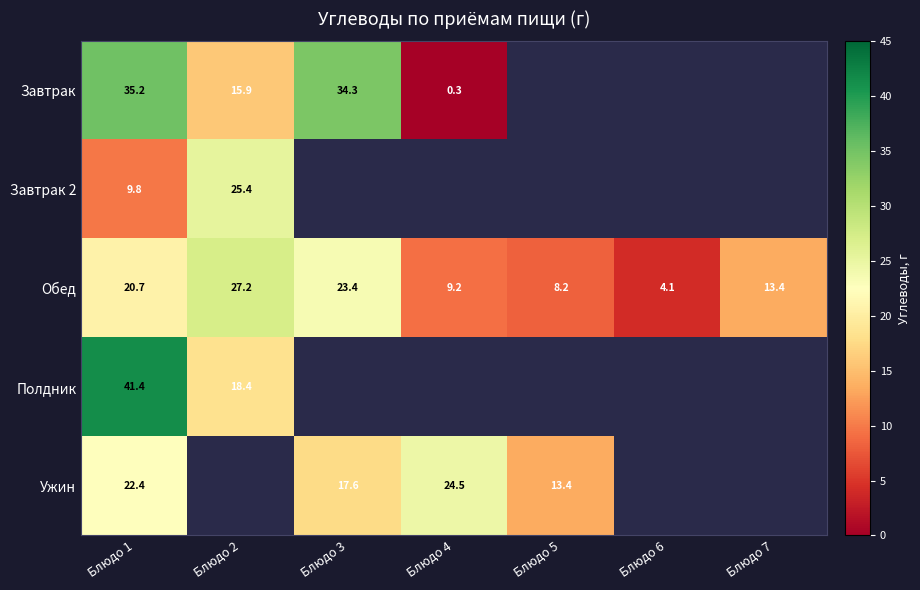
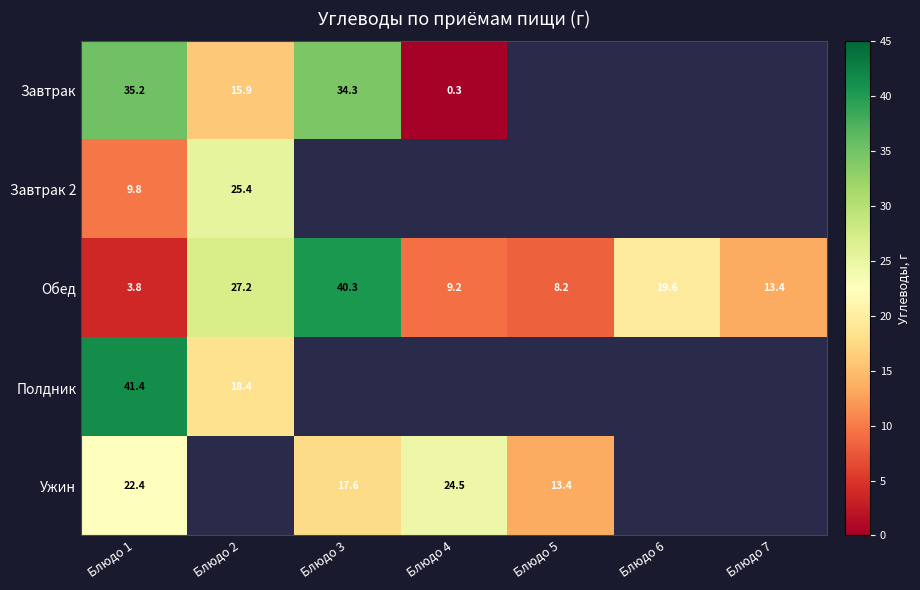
  {
    "Завтрак": {
      "Блюдо 1": 35.2,
      "Блюдо 2": 15.9,
      "Блюдо 3": 34.3,
      "Блюдо 4": 0.3
    },
    "Завтрак 2": {
      "Блюдо 1": 9.8,
      "Блюдо 2": 25.4
    },
    "Обед": {
-     "Блюдо 1": 20.7,
+     "Блюдо 1": 3.8,
      "Блюдо 2": 27.2,
-     "Блюдо 3": 23.4,
+     "Блюдо 3": 40.3,
      "Блюдо 4": 9.2,
      "Блюдо 5": 8.2,
-     "Блюдо 6": 4.1,
+     "Блюдо 6": 19.6,
      "Блюдо 7": 13.4
    },
    "Полдник": {
      "Блюдо 1": 41.4,
      "Блюдо 2": 18.4
    },
    "Ужин": {
      "Блюдо 1": 22.4,
      "Блюдо 3": 17.6,
      "Блюдо 4": 24.5,
      "Блюдо 5": 13.4
    }
  }
